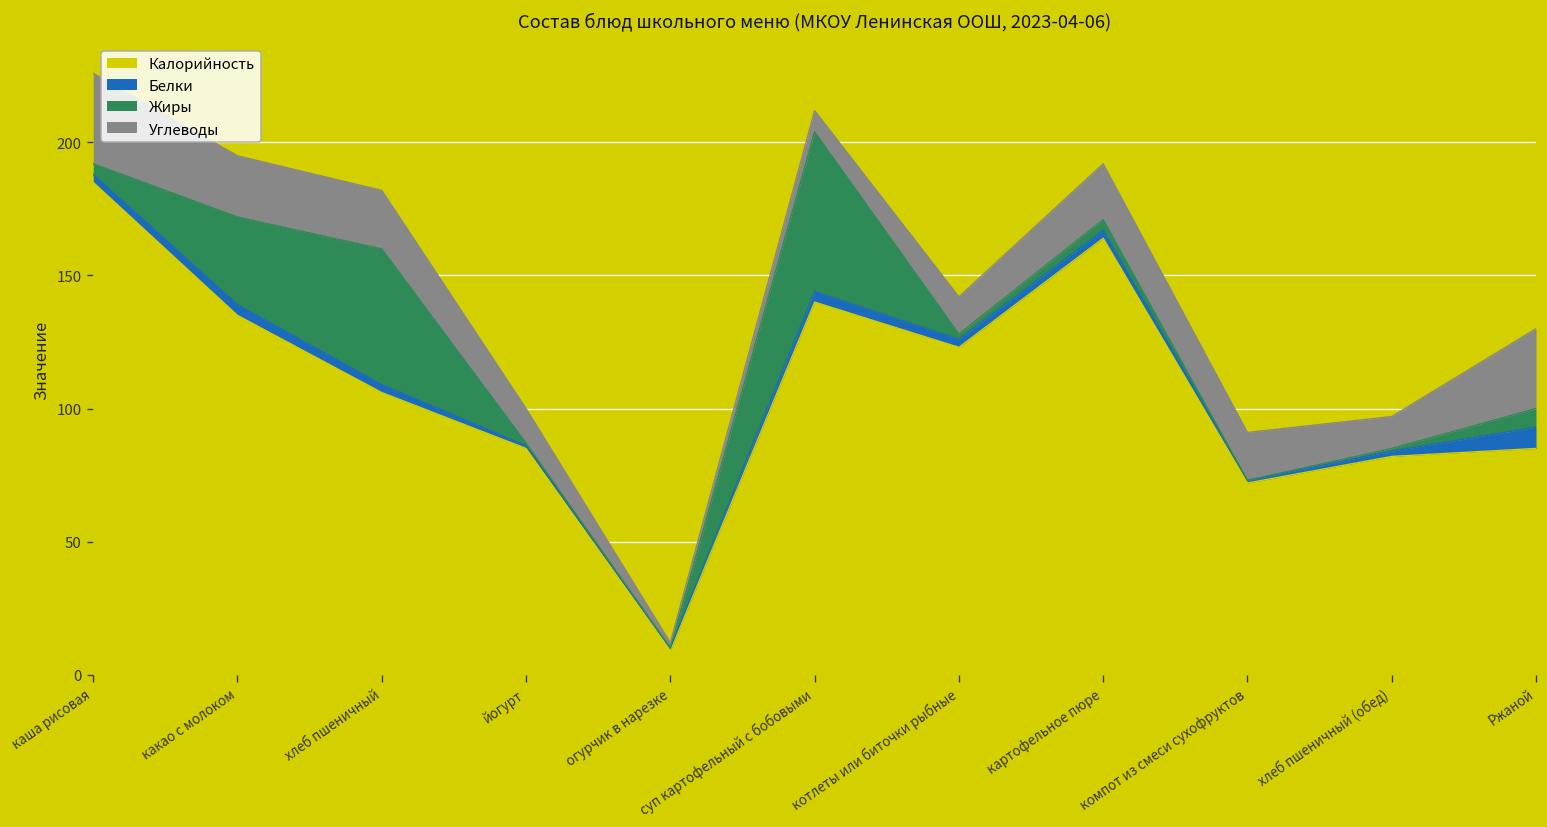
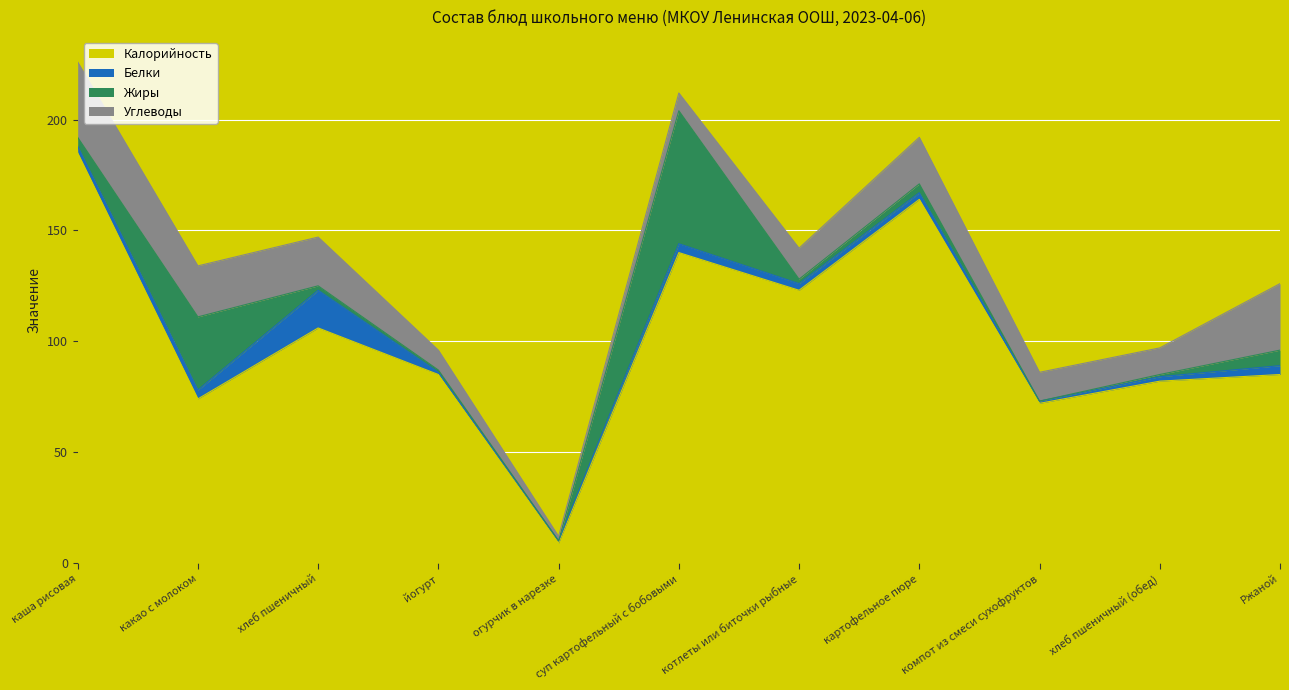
  {
    "Калорийность": {
      "каша рисовая": 185,
-     "какао с молоком": 135,
+     "какао с молоком": 74,
      "хлеб пшеничный": 106,
      "суп картофельный с бобовыми": 140,
      "котлеты или биточки рыбные": 123,
      "картофельное пюре": 164,
      "хлеб пшеничный (обед)": 82,
      "Ржаной": 85
    },
    "Белки": {
      "каша рисовая": 188,
-     "хлеб пшеничный": 3,
+     "хлеб пшеничный": 17,
      "суп картофельный с бобовыми": 144,
      "котлеты или биточки рыбные": 126,
      "картофельное пюре": 167,
-     "Ржаной": 8
+     "Ржаной": 4
    },
    "Жиры": {
      "каша рисовая": 192,
-     "хлеб пшеничный": 51,
+     "хлеб пшеничный": 2,
      "суп картофельный с бобовыми": 204,
      "котлеты или биточки рыбные": 128,
      "картофельное пюре": 171
    },
    "Углеводы": {
      "каша рисовая": 34,
      "какао с молоком": 23,
      "хлеб пшеничный": 22,
-     "йогурт": 13,
+     "йогурт": 9,
      "огурчик в нарезке": 2,
      "суп картофельный с бобовыми": 8,
      "котлеты или биточки рыбные": 14,
      "картофельное пюре": 21,
-     "компот из смеси сухофруктов": 18,
+     "компот из смеси сухофруктов": 13,
      "хлеб пшеничный (обед)": 12,
      "Ржаной": 30
    }
  }
